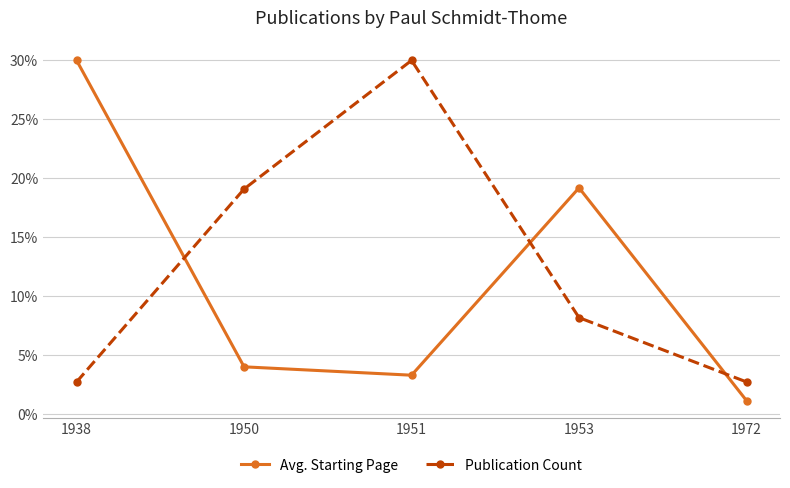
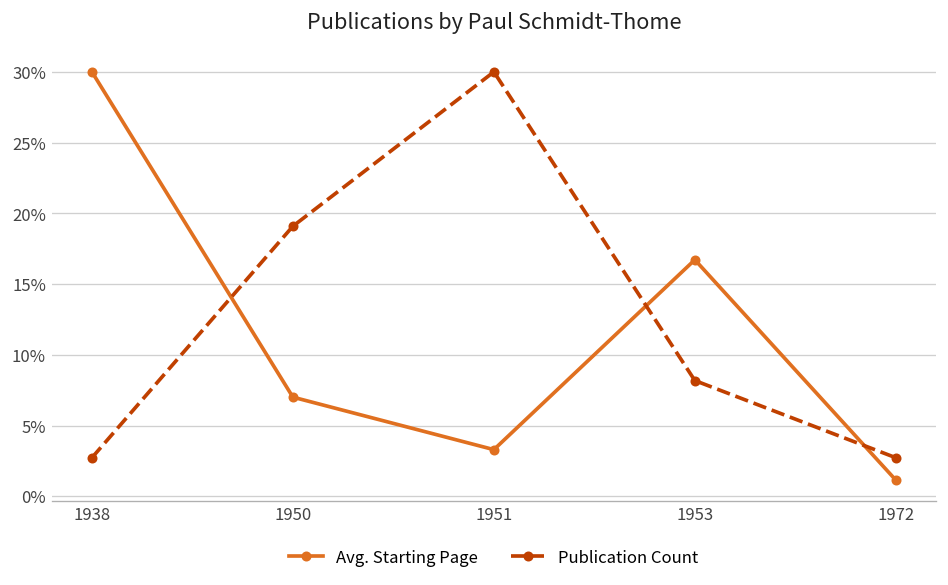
  {
    "Avg. Starting Page": {
      "1938": "30.0%",
-     "1950": "4.0%",
+     "1950": "7.0%",
      "1951": "3.3%",
-     "1953": "19.2%",
+     "1953": "16.7%",
      "1972": "1.1%"
    },
    "Publication Count": {
      "1938": "2.7%",
      "1950": "19.1%",
      "1951": "30.0%",
      "1953": "8.2%",
      "1972": "2.7%"
    }
  }
